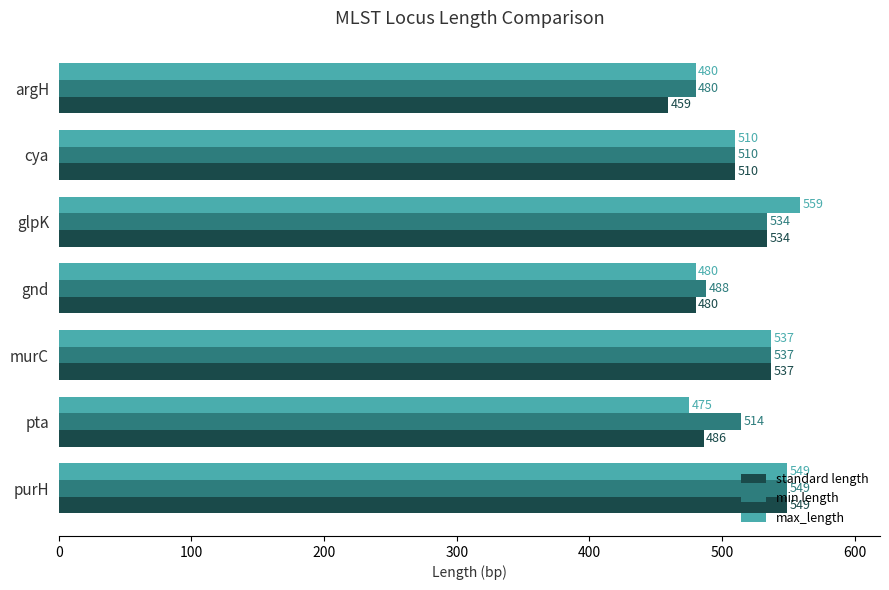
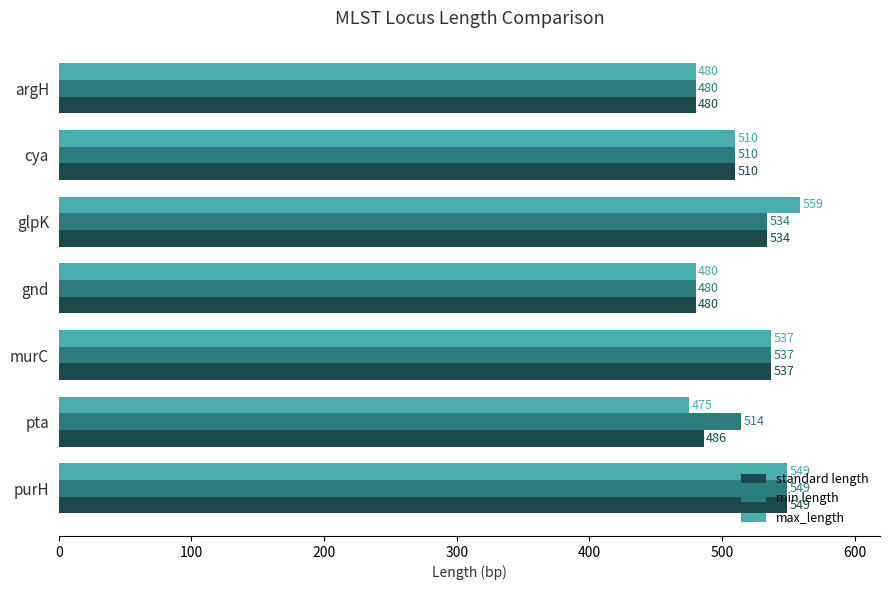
  {
    "standard length": {
-     "argH": 459,
+     "argH": 480,
      "cya": 510,
      "glpK": 534,
      "gnd": 480,
      "murC": 537,
      "pta": 486,
      "purH": 549
    },
    "min length": {
      "argH": 480,
      "cya": 510,
      "glpK": 534,
-     "gnd": 488,
+     "gnd": 480,
      "murC": 537,
      "pta": 514,
      "purH": 549
    },
    "max_length": {
      "argH": 480,
      "cya": 510,
      "glpK": 559,
      "gnd": 480,
      "murC": 537,
      "pta": 475,
      "purH": 549
    }
  }
